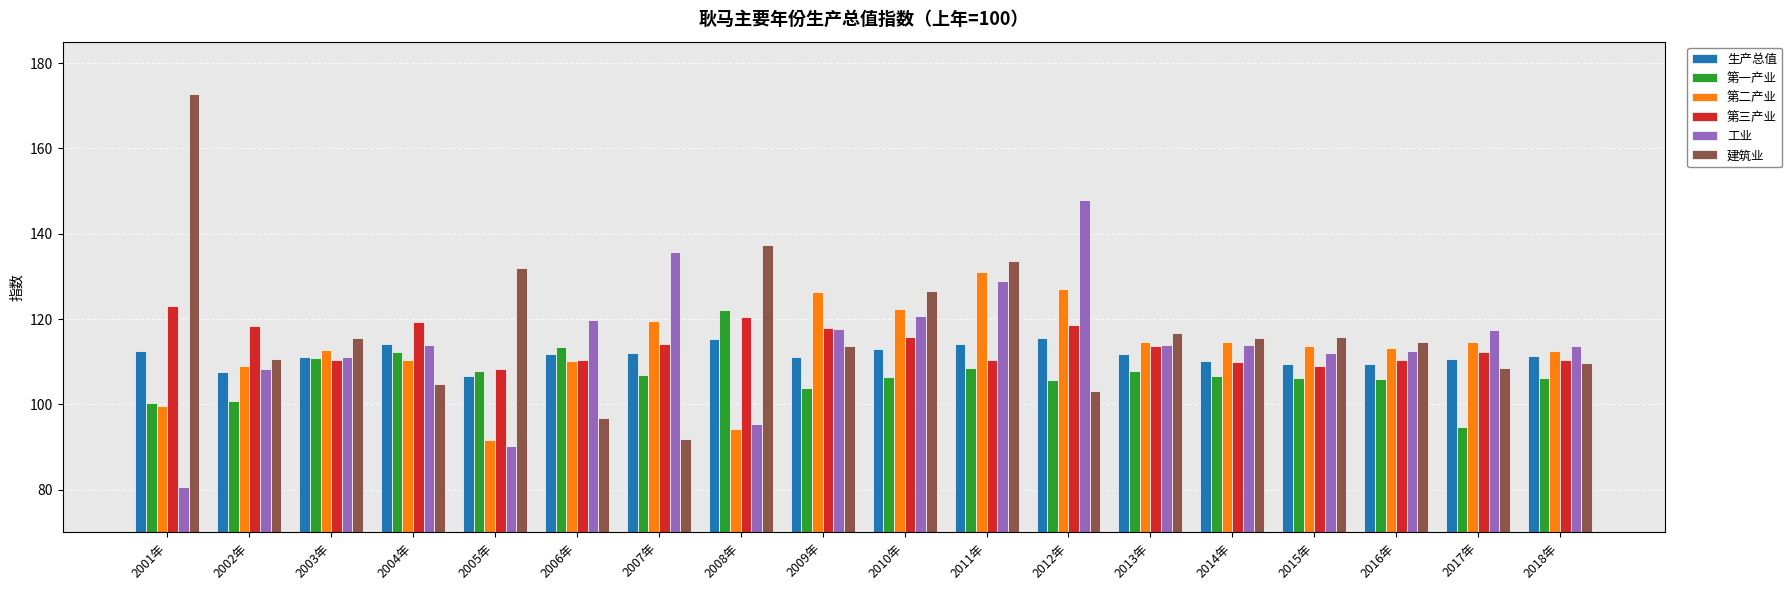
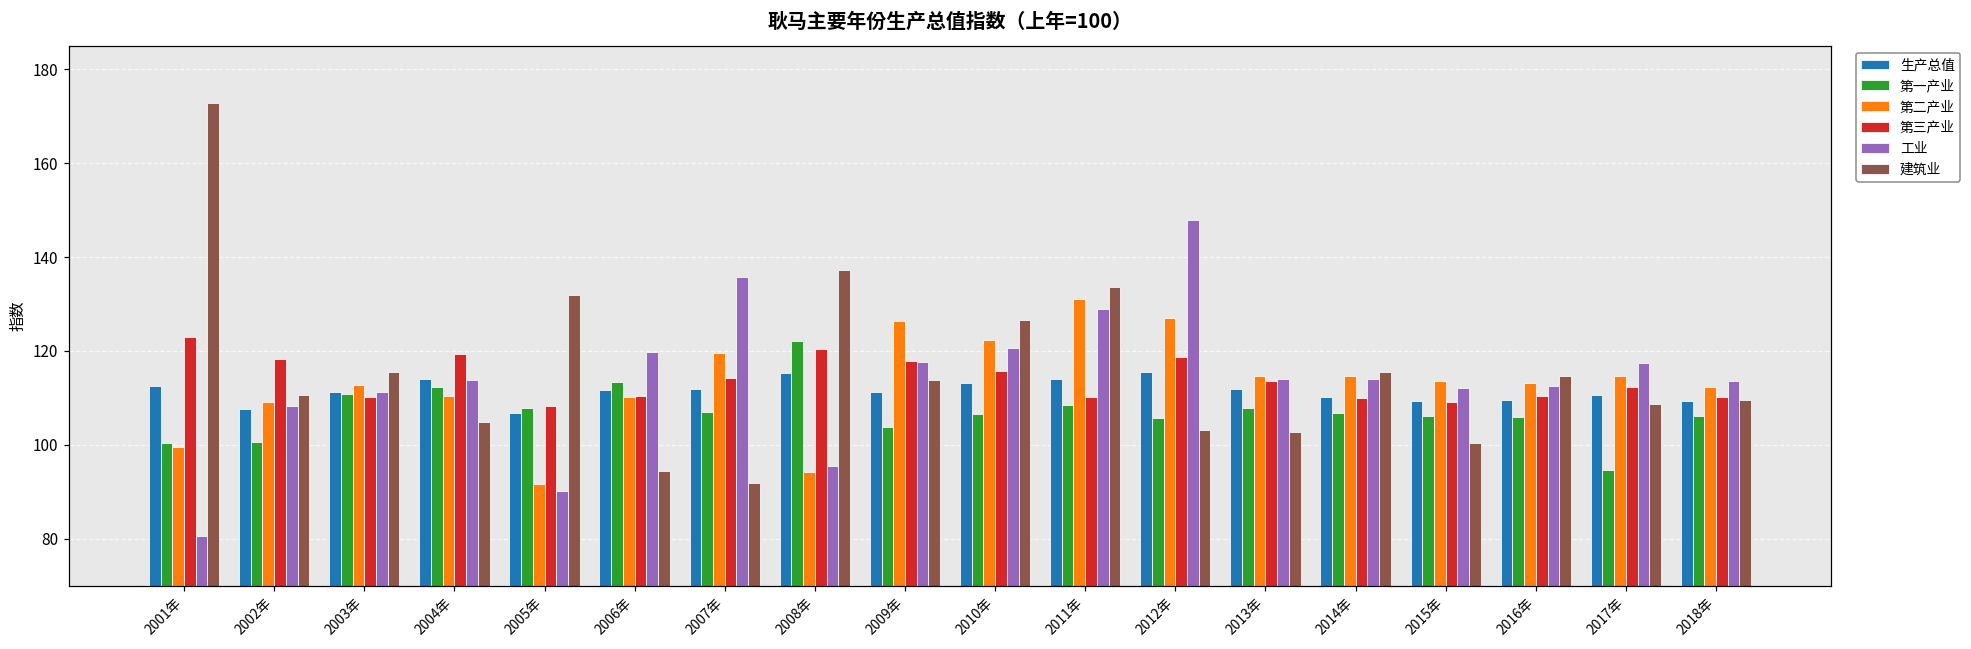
  {
    "生产总值": {
      "2001年": 113,
      "2002年": 108,
      "2003年": 111,
      "2004年": 114,
      "2005年": 107,
      "2006年": 112,
      "2007年": 112,
      "2008年": 115,
      "2009年": 111,
      "2010年": 113,
      "2011年": 114,
      "2012年": 116,
      "2013年": 112,
      "2014年": 110,
      "2015年": 109,
      "2016年": 110,
      "2017年": 111,
-     "2018年": 111
+     "2018年": 109
    },
    "第一产业": {
      "2001年": 100,
      "2002年": 101,
      "2003年": 111,
      "2004年": 112,
      "2005年": 108,
      "2006年": 113,
      "2007年": 107,
      "2008年": 122,
      "2009年": 104,
      "2010年": 107,
      "2011年": 109,
      "2012年": 106,
      "2013年": 108,
      "2014年": 107,
      "2015年": 106,
      "2016年": 106,
      "2017年": 95,
      "2018年": 106
    },
    "第二产业": {
      "2001年": 100,
      "2002年": 109,
      "2003年": 113,
      "2004年": 111,
      "2005年": 92,
      "2006年": 110,
      "2007年": 120,
      "2008年": 94,
      "2009年": 126,
      "2010年": 122,
      "2011年": 131,
      "2012年": 127,
      "2013年": 115,
      "2014年": 115,
      "2015年": 114,
      "2016年": 113,
      "2017年": 115,
      "2018年": 112
    },
    "第三产业": {
      "2001年": 123,
      "2002年": 118,
      "2003年": 110,
      "2004年": 119,
      "2005年": 108,
      "2006年": 110,
      "2007年": 114,
      "2008年": 121,
      "2009年": 118,
      "2010年": 116,
      "2011年": 110,
      "2012年": 119,
      "2013年": 114,
      "2014年": 110,
      "2015年": 109,
      "2016年": 111,
      "2017年": 112,
      "2018年": 110
    },
    "工业": {
      "2001年": 81,
      "2002年": 108,
      "2003年": 111,
      "2004年": 114,
      "2005年": 90,
      "2006年": 120,
      "2007年": 136,
      "2008年": 95,
      "2009年": 118,
      "2010年": 121,
      "2011年": 129,
      "2012年": 148,
      "2013年": 114,
      "2014年": 114,
      "2015年": 112,
      "2016年": 113,
      "2017年": 118,
      "2018年": 114
    },
    "建筑业": {
      "2001年": 173,
      "2002年": 111,
      "2003年": 116,
      "2004年": 105,
      "2005年": 132,
-     "2006年": 97,
+     "2006年": 94,
      "2007年": 92,
      "2008年": 137,
      "2009年": 114,
      "2010年": 127,
      "2011年": 134,
      "2012年": 103,
-     "2013年": 117,
+     "2013年": 103,
      "2014年": 116,
-     "2015年": 116,
+     "2015年": 101,
      "2016年": 115,
      "2017年": 109,
      "2018年": 110
    }
  }
